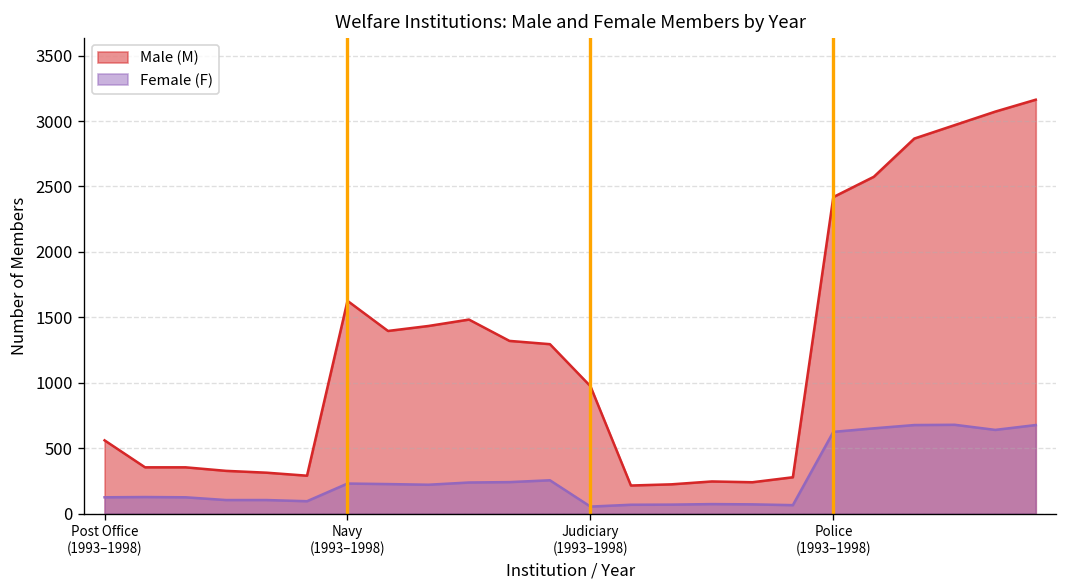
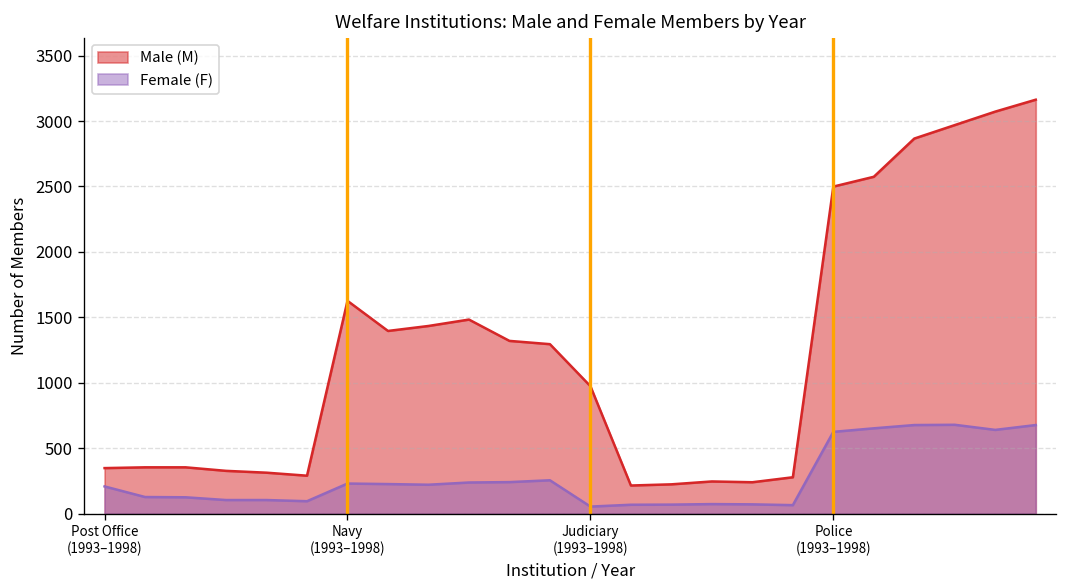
  {
    "Male (M)": {
-     "Post Office (1993–1998)": 560,
+     "Post Office (1993–1998)": 350,
      "Navy (1993–1998)": 1630,
      "Judiciary (1993–1998)": 970,
-     "Police (1993–1998)": 2420
+     "Police (1993–1998)": 2500
    },
    "Female (F)": {
-     "Post Office (1993–1998)": 130,
+     "Post Office (1993–1998)": 210,
      "Navy (1993–1998)": 230,
      "Judiciary (1993–1998)": 50,
      "Police (1993–1998)": 630
    }
  }
